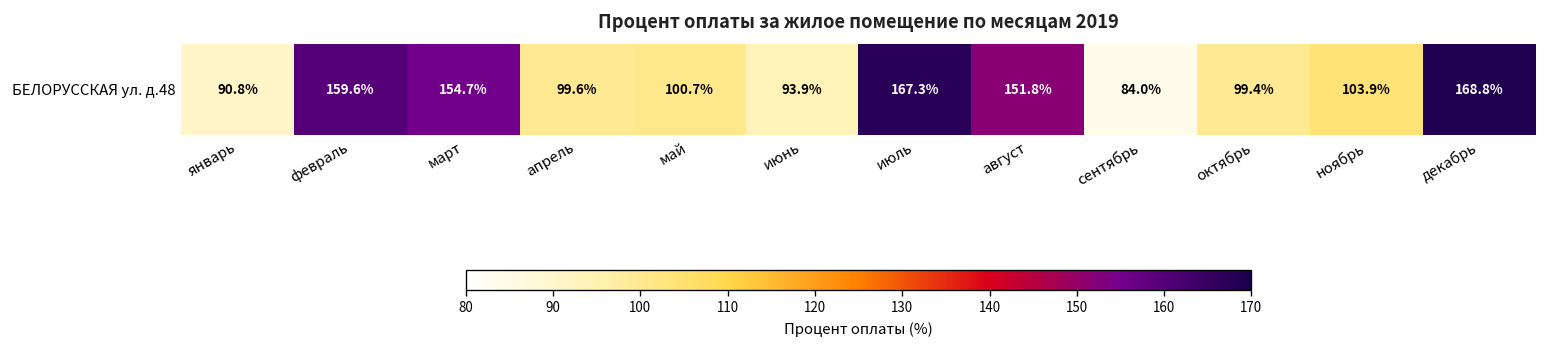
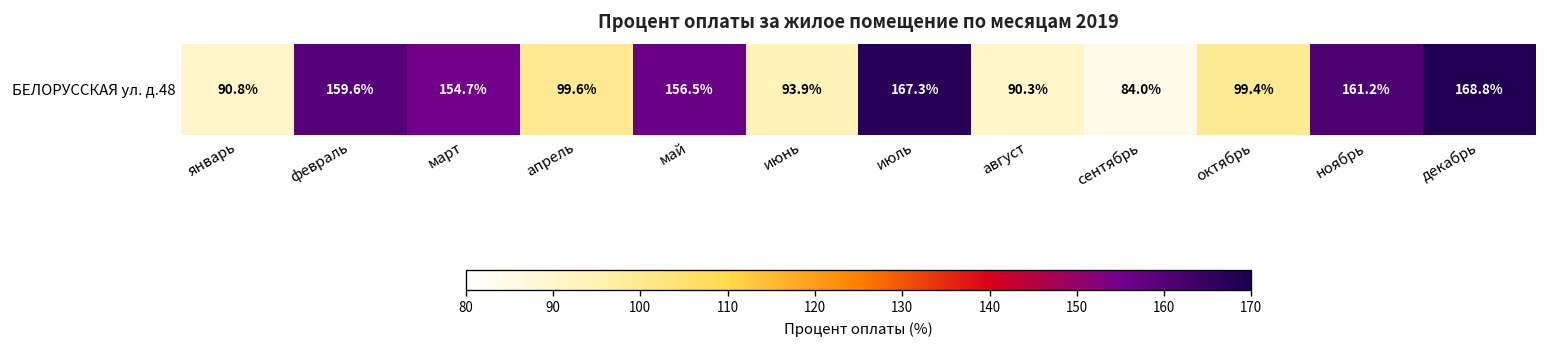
  {
    "БЕЛОРУССКАЯ ул. д.48": {
      "январь": "90.8%",
      "февраль": "159.6%",
      "март": "154.7%",
      "апрель": "99.6%",
-     "май": "100.7%",
+     "май": "156.5%",
      "июнь": "93.9%",
      "июль": "167.3%",
-     "август": "151.8%",
+     "август": "90.3%",
      "сентябрь": "84.0%",
      "октябрь": "99.4%",
-     "ноябрь": "103.9%",
+     "ноябрь": "161.2%",
      "декабрь": "168.8%"
    }
  }
